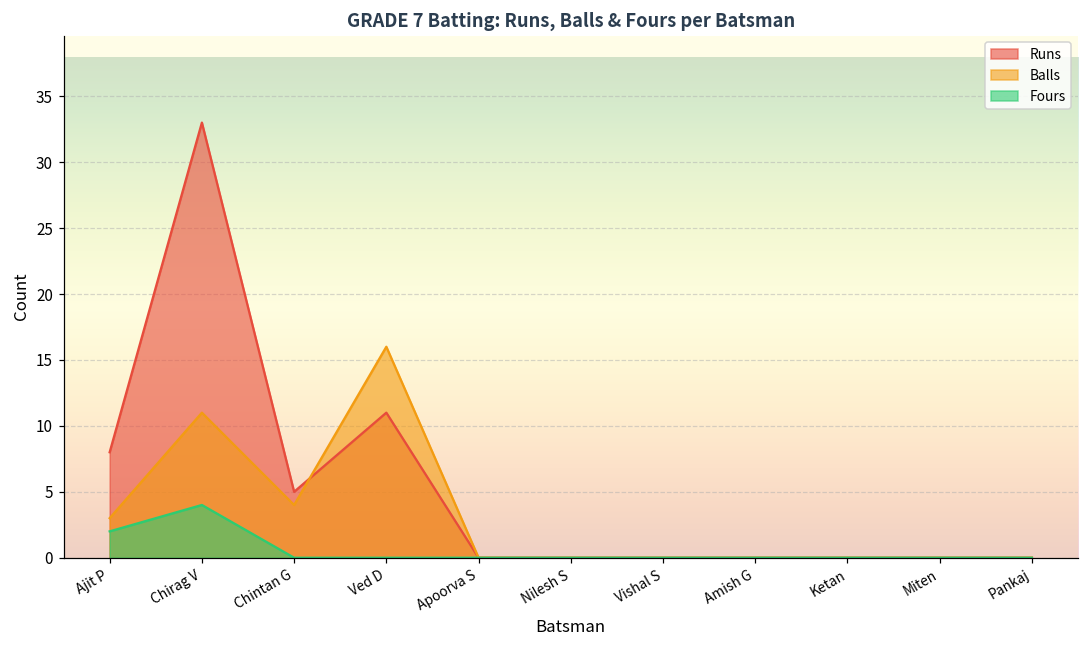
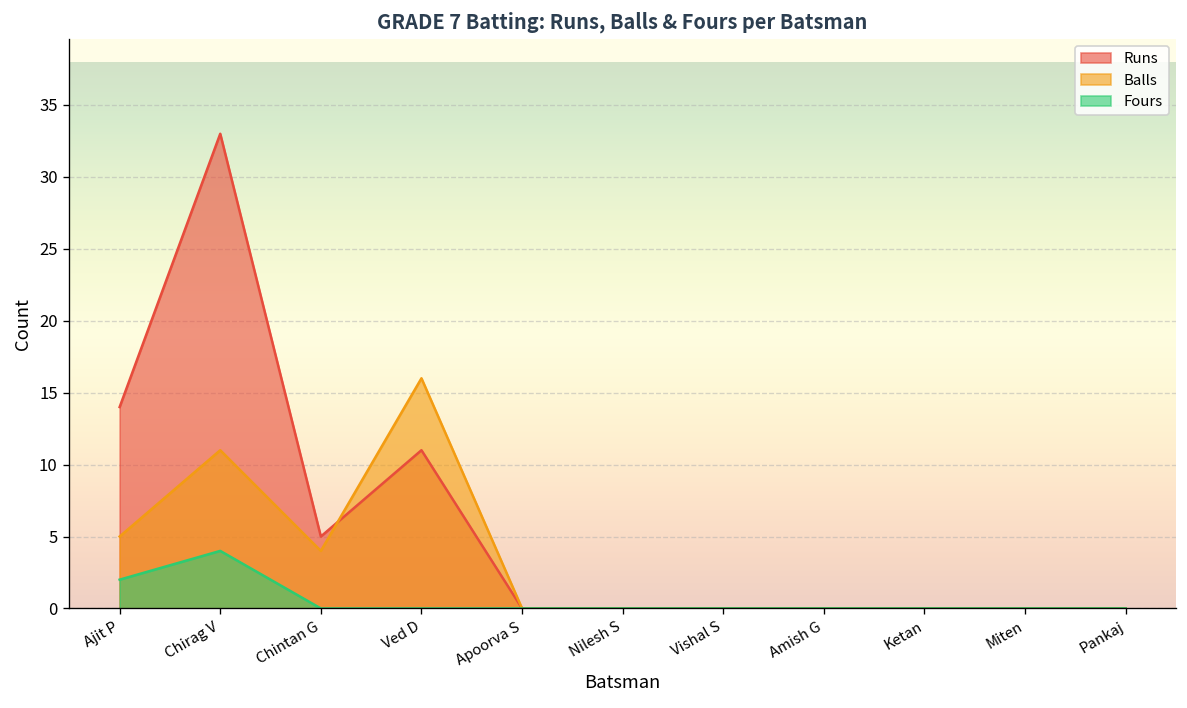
  {
    "Runs": {
-     "Ajit P": 8,
+     "Ajit P": 14,
      "Chirag V": 33,
      "Chintan G": 5,
      "Ved D": 11
    },
    "Balls": {
-     "Ajit P": 3,
+     "Ajit P": 5,
      "Chirag V": 11,
      "Chintan G": 4,
      "Ved D": 16
    },
    "Fours": {
      "Ajit P": 2,
      "Chirag V": 4,
      "Chintan G": 0,
      "Ved D": 0
    }
  }
